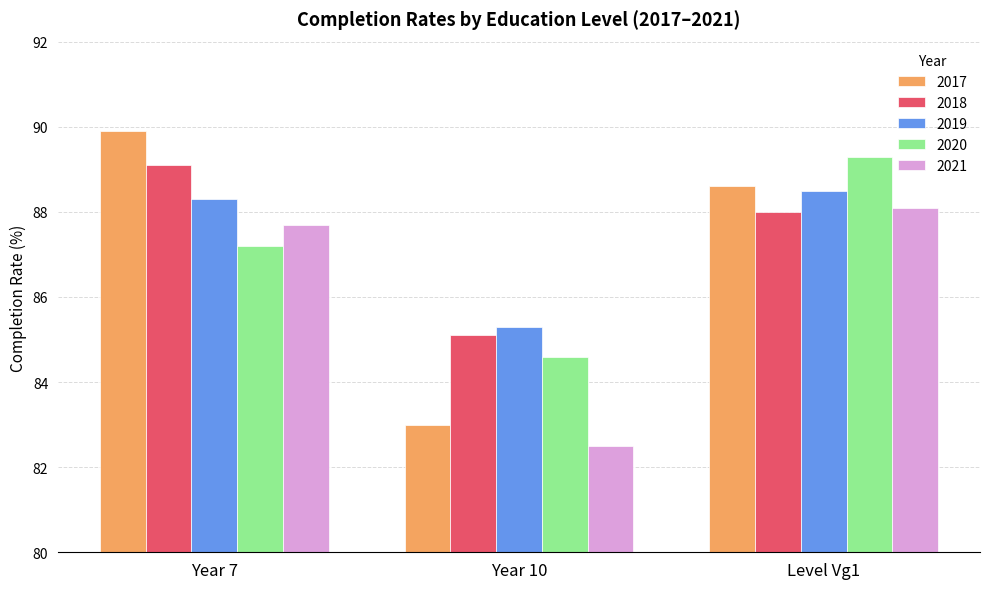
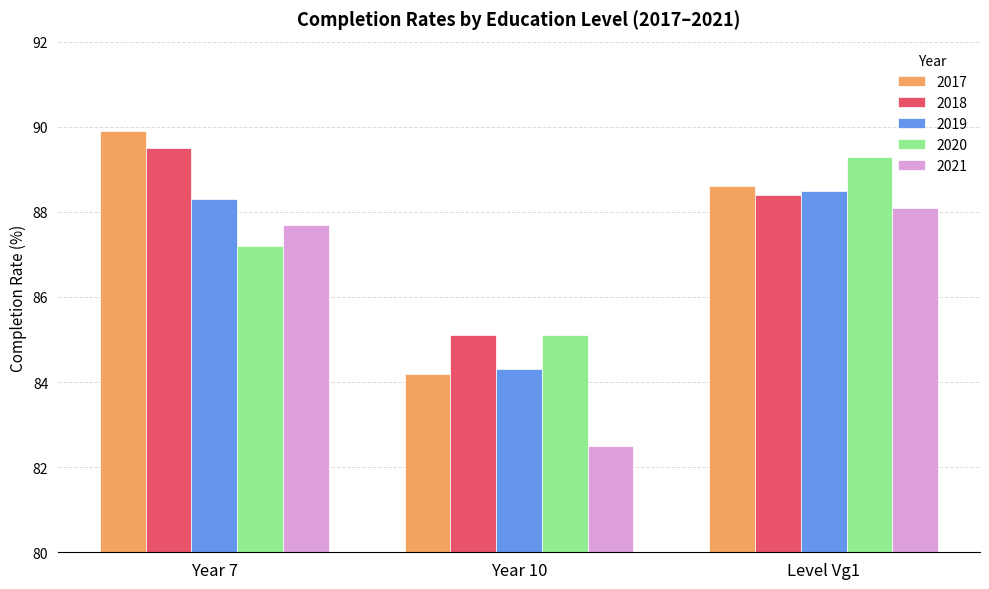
  {
    "2017": {
      "Year 7": 89.9,
-     "Year 10": 83.0,
+     "Year 10": 84.2,
      "Level Vg1": 88.6
    },
    "2018": {
-     "Year 7": 89.1,
+     "Year 7": 89.5,
      "Year 10": 85.1,
-     "Level Vg1": 88.0
+     "Level Vg1": 88.4
    },
    "2019": {
      "Year 7": 88.3,
-     "Year 10": 85.3,
+     "Year 10": 84.3,
      "Level Vg1": 88.5
    },
    "2020": {
      "Year 7": 87.2,
-     "Year 10": 84.6,
+     "Year 10": 85.1,
      "Level Vg1": 89.3
    },
    "2021": {
      "Year 7": 87.7,
      "Year 10": 82.5,
      "Level Vg1": 88.1
    }
  }
